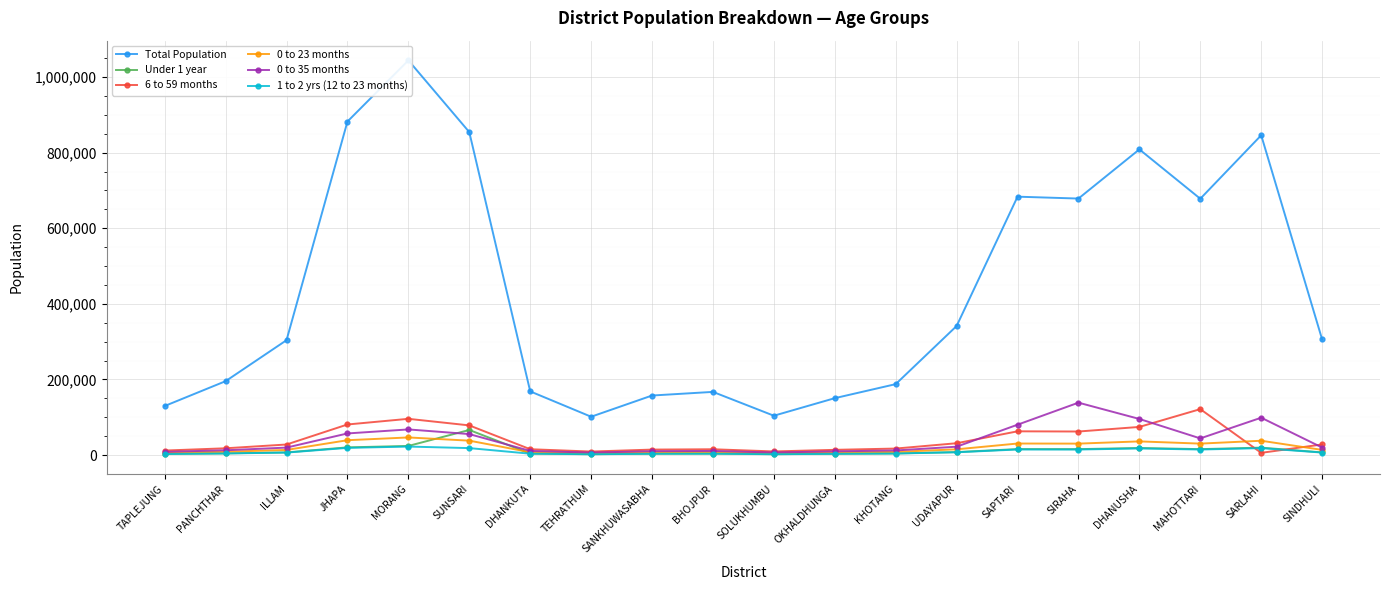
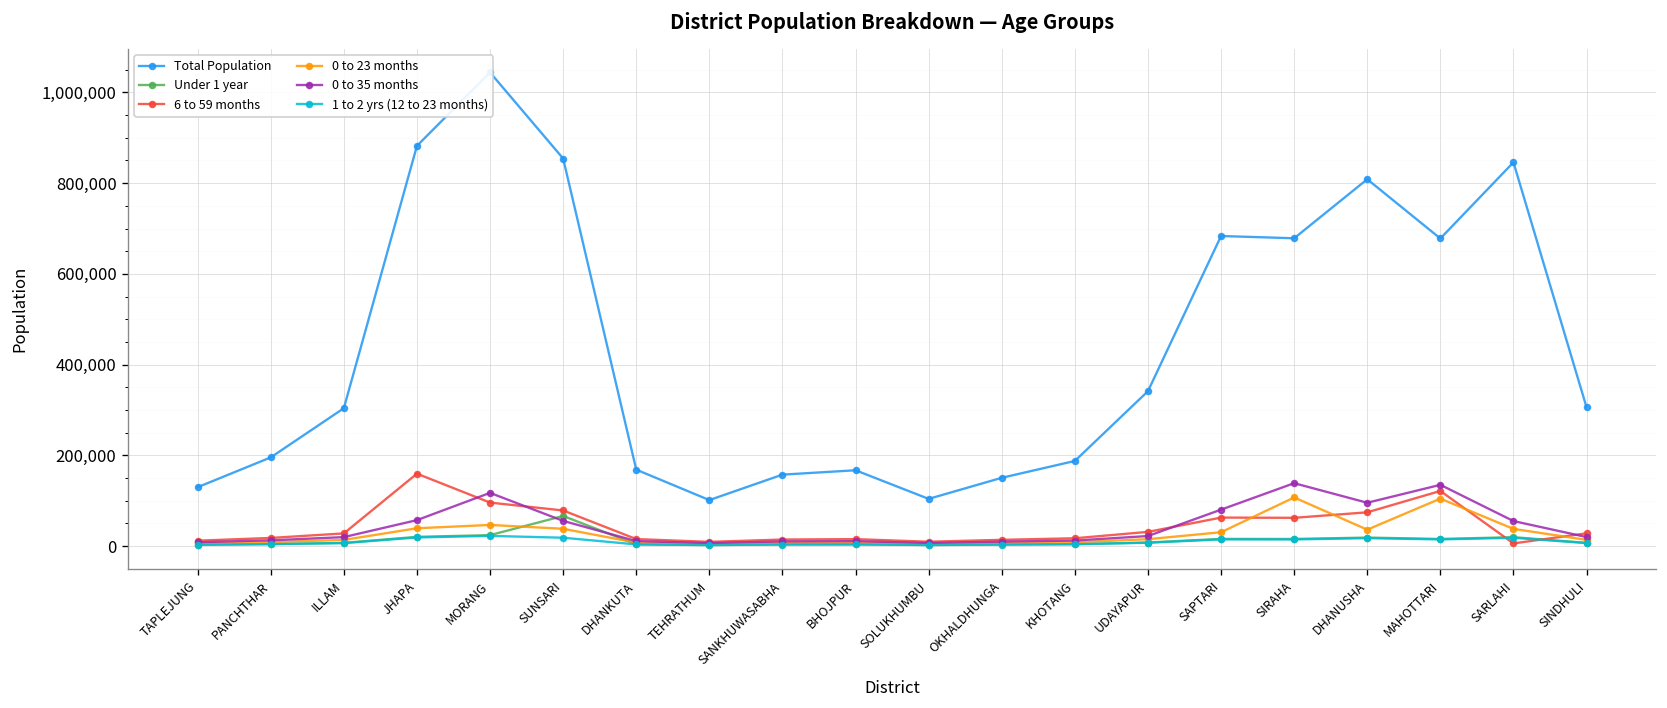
  {
    "Under 1 year": {
      "SUNSARI": "70,000"
    },
    "6 to 59 months": {
      "ILLAM": "30,000",
-     "JHAPA": "80,000",
+     "JHAPA": "160,000",
      "MORANG": "100,000",
      "SUNSARI": "80,000",
      "UDAYAPUR": "30,000",
      "SAPTARI": "60,000",
      "SIRAHA": "60,000",
      "DHANUSHA": "70,000",
      "MAHOTTARI": "120,000",
      "SARLAHI": "10,000",
      "SINDHULI": "30,000"
    },
    "0 to 23 months": {
      "JHAPA": "40,000",
      "MORANG": "50,000",
      "SUNSARI": "40,000",
      "UDAYAPUR": "20,000",
      "SAPTARI": "30,000",
-     "SIRAHA": "30,000",
+     "SIRAHA": "110,000",
      "DHANUSHA": "40,000",
-     "MAHOTTARI": "30,000",
+     "MAHOTTARI": "100,000",
      "SARLAHI": "40,000"
    },
    "0 to 35 months": {
      "JHAPA": "60,000",
-     "MORANG": "70,000",
+     "MORANG": "120,000",
      "SUNSARI": "60,000",
      "UDAYAPUR": "20,000",
      "SAPTARI": "80,000",
      "SIRAHA": "140,000",
      "DHANUSHA": "100,000",
-     "MAHOTTARI": "40,000",
-     "SARLAHI": "100,000"
+     "MAHOTTARI": "130,000",
+     "SARLAHI": "60,000"
    }
  }
